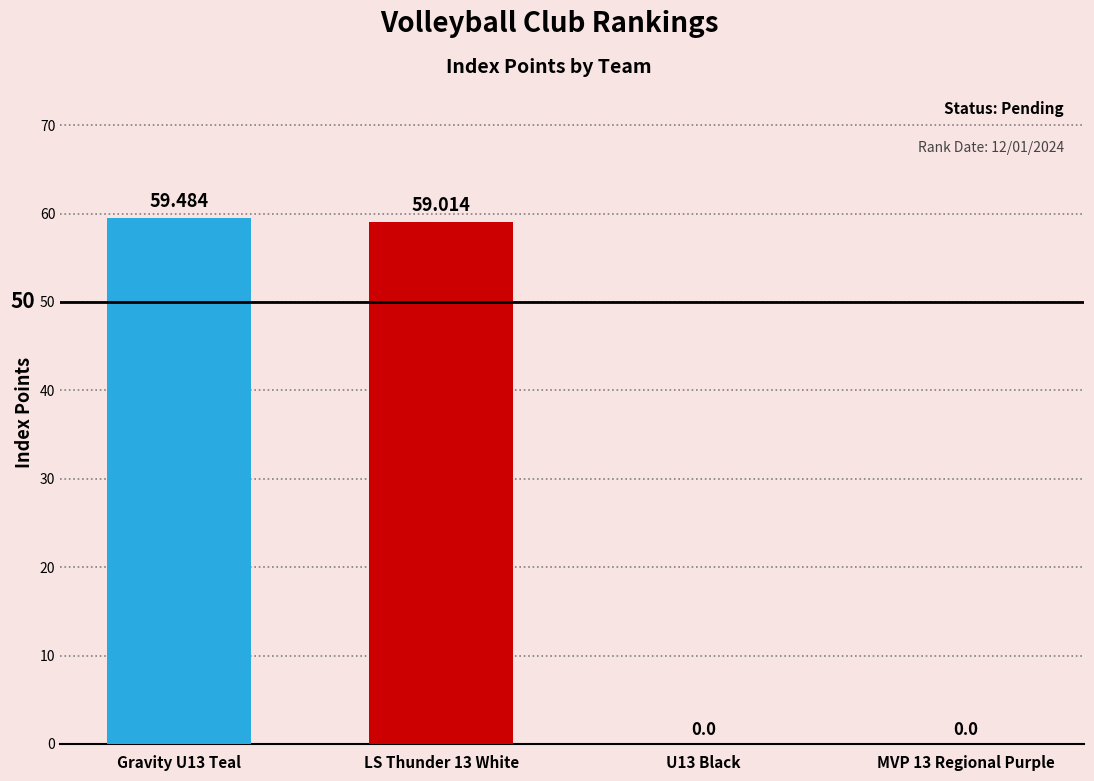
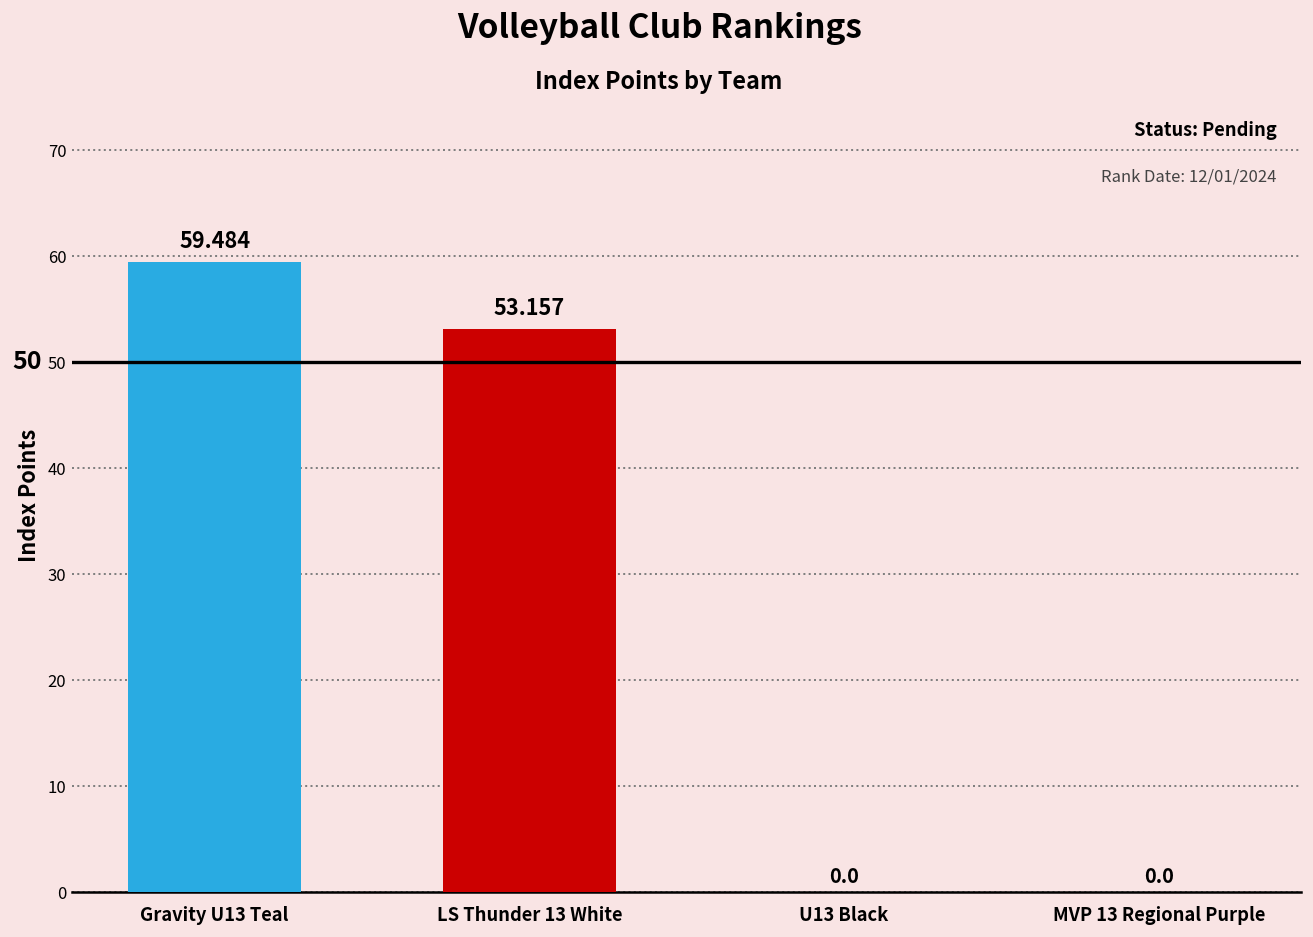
  {
    "Gravity U13 Teal": 59.484,
-   "LS Thunder 13 White": 59.014,
+   "LS Thunder 13 White": 53.157,
    "U13 Black": 0.0,
    "MVP 13 Regional Purple": 0.0
  }
